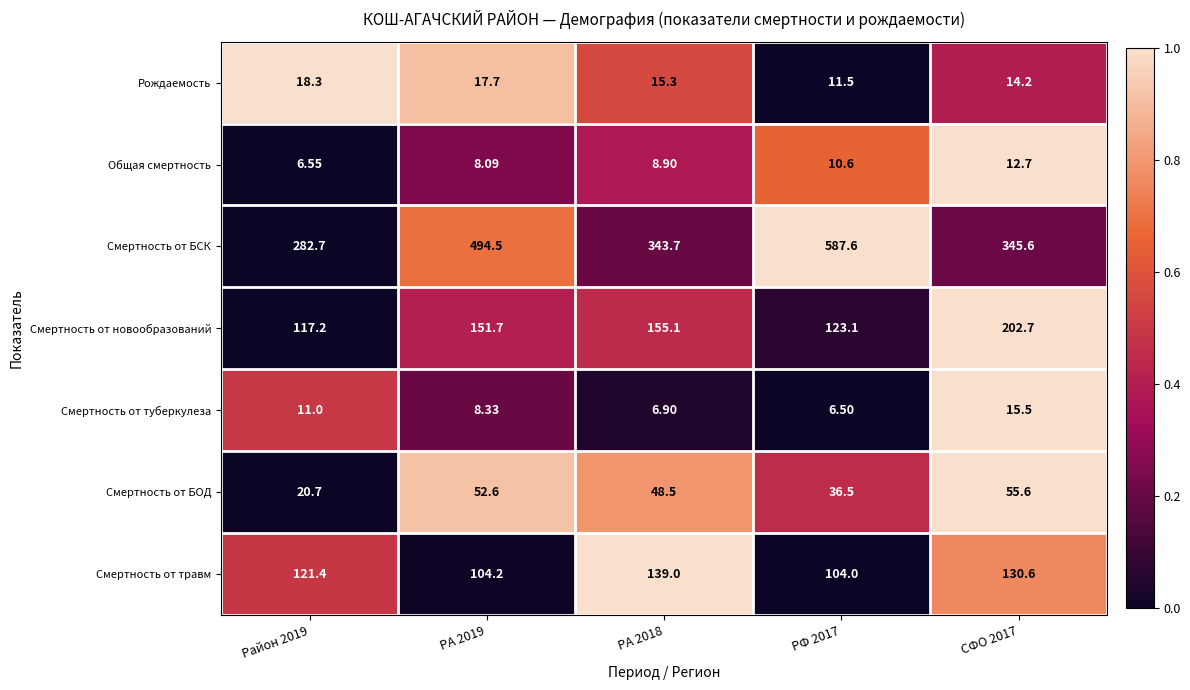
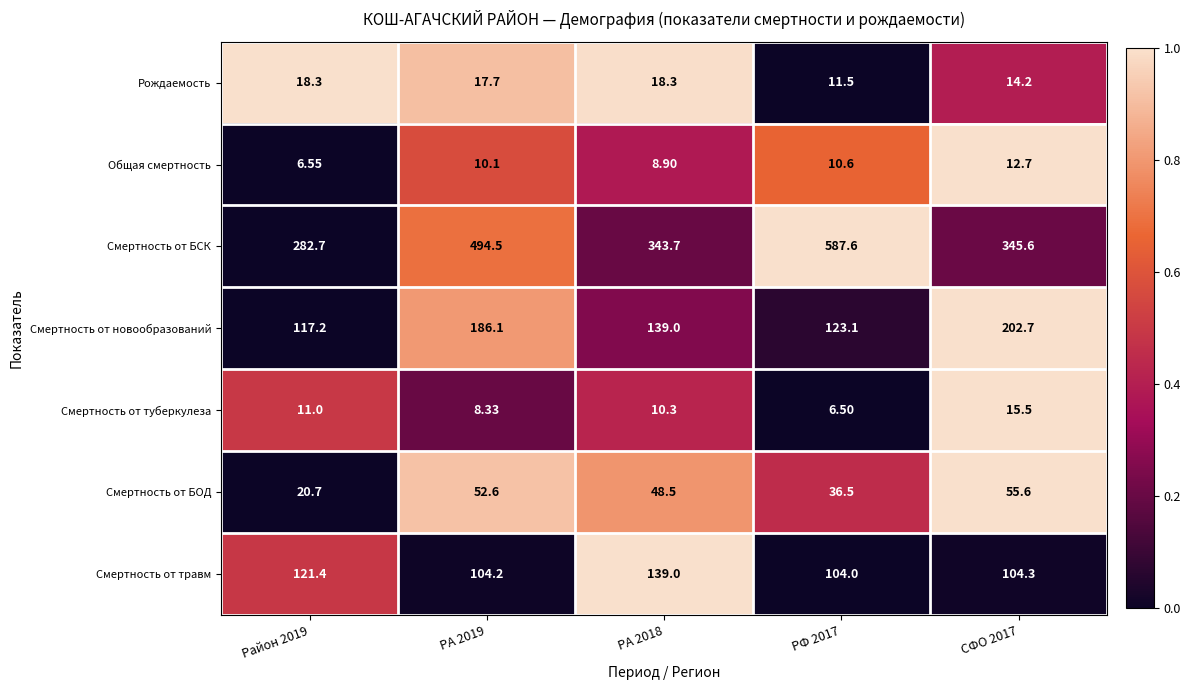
  {
    "Рождаемость": {
      "Район 2019": 18.3,
      "РА 2019": 17.7,
-     "РА 2018": 15.3,
+     "РА 2018": 18.3,
      "РФ 2017": 11.5,
      "СФО 2017": 14.2
    },
    "Общая смертность": {
      "Район 2019": 6.55,
-     "РА 2019": 8.09,
+     "РА 2019": 10.1,
      "РА 2018": 8.90,
      "РФ 2017": 10.6,
      "СФО 2017": 12.7
    },
    "Смертность от БСК": {
      "Район 2019": 282.7,
      "РА 2019": 494.5,
      "РА 2018": 343.7,
      "РФ 2017": 587.6,
      "СФО 2017": 345.6
    },
    "Смертность от новообразований": {
      "Район 2019": 117.2,
-     "РА 2019": 151.7,
-     "РА 2018": 155.1,
+     "РА 2019": 186.1,
+     "РА 2018": 139.0,
      "РФ 2017": 123.1,
      "СФО 2017": 202.7
    },
    "Смертность от туберкулеза": {
      "Район 2019": 11.0,
      "РА 2019": 8.33,
-     "РА 2018": 6.90,
+     "РА 2018": 10.3,
      "РФ 2017": 6.50,
      "СФО 2017": 15.5
    },
    "Смертность от БОД": {
      "Район 2019": 20.7,
      "РА 2019": 52.6,
      "РА 2018": 48.5,
      "РФ 2017": 36.5,
      "СФО 2017": 55.6
    },
    "Смертность от травм": {
      "Район 2019": 121.4,
      "РА 2019": 104.2,
      "РА 2018": 139.0,
      "РФ 2017": 104.0,
-     "СФО 2017": 130.6
+     "СФО 2017": 104.3
    }
  }
